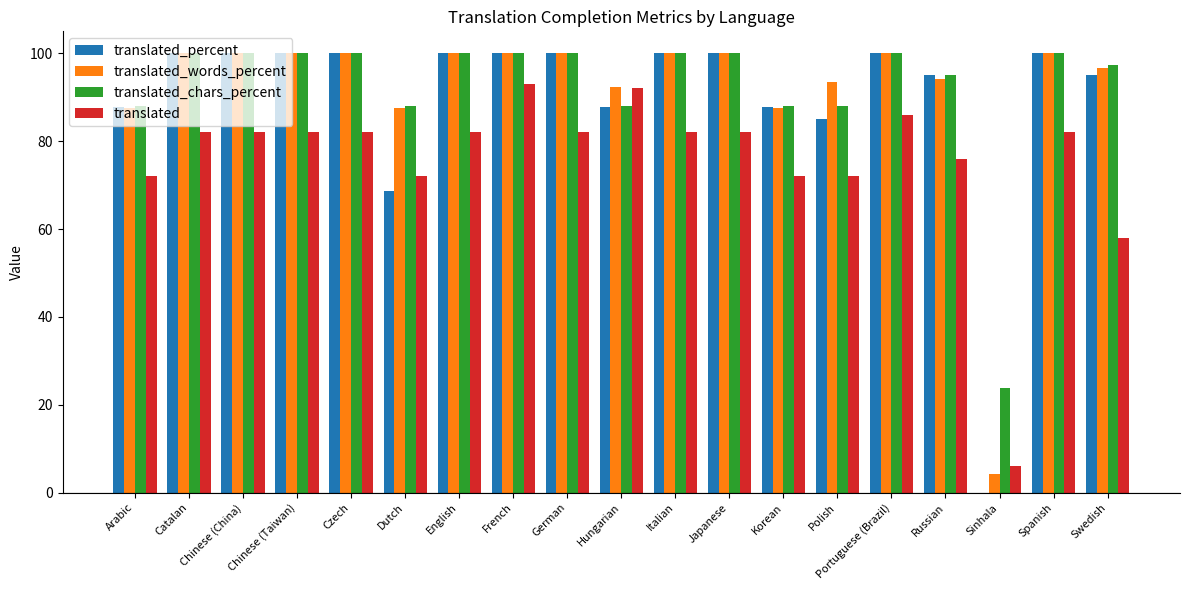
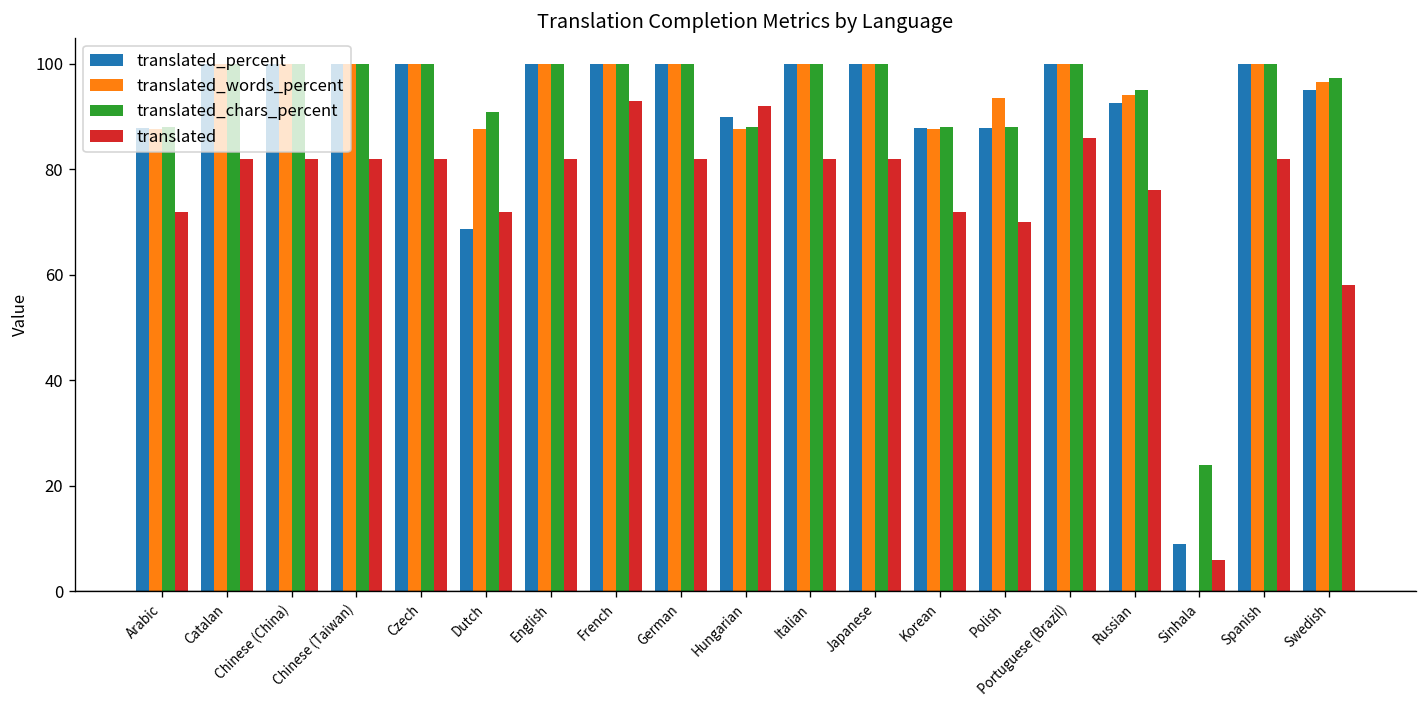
  {
    "translated_percent": {
      "Czech": 100,
      "Dutch": 69,
      "English": 100,
      "French": 100,
      "German": 100,
-     "Hungarian": 88,
+     "Hungarian": 90,
      "Italian": 100,
      "Japanese": 100,
      "Korean": 88,
-     "Polish": 85,
+     "Polish": 88,
      "Portuguese (Brazil)": 100,
-     "Russian": 95,
-     "Sinhala": 0,
+     "Russian": 93,
+     "Sinhala": 9,
      "Spanish": 100,
      "Swedish": 95
    },
    "translated_words_percent": {
      "Czech": 100,
      "Dutch": 88,
      "English": 100,
      "French": 100,
      "German": 100,
-     "Hungarian": 92,
+     "Hungarian": 88,
      "Italian": 100,
      "Japanese": 100,
      "Korean": 88,
      "Polish": 94,
      "Portuguese (Brazil)": 100,
      "Russian": 94,
-     "Sinhala": 4,
+     "Sinhala": 0,
      "Spanish": 100,
      "Swedish": 97
    },
    "translated_chars_percent": {
      "Chinese (Taiwan)": 100,
      "Czech": 100,
-     "Dutch": 88,
+     "Dutch": 91,
      "English": 100,
      "French": 100,
      "German": 100,
      "Hungarian": 88,
      "Italian": 100,
      "Japanese": 100,
      "Korean": 88,
      "Polish": 88,
      "Portuguese (Brazil)": 100,
      "Russian": 95,
      "Sinhala": 24,
      "Spanish": 100,
      "Swedish": 97
    },
    "translated": {
      "Arabic": 72,
      "Catalan": 82,
      "Chinese (China)": 82,
      "Chinese (Taiwan)": 82,
      "Czech": 82,
      "Dutch": 72,
      "English": 82,
      "French": 93,
      "German": 82,
      "Hungarian": 92,
      "Italian": 82,
      "Japanese": 82,
      "Korean": 72,
-     "Polish": 72,
+     "Polish": 70,
      "Portuguese (Brazil)": 86,
      "Russian": 76,
      "Sinhala": 6,
      "Spanish": 82,
      "Swedish": 58
    }
  }
